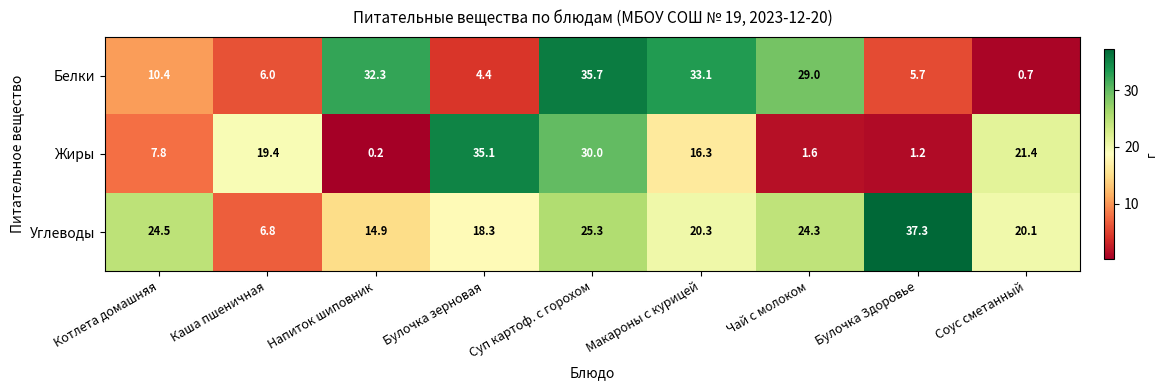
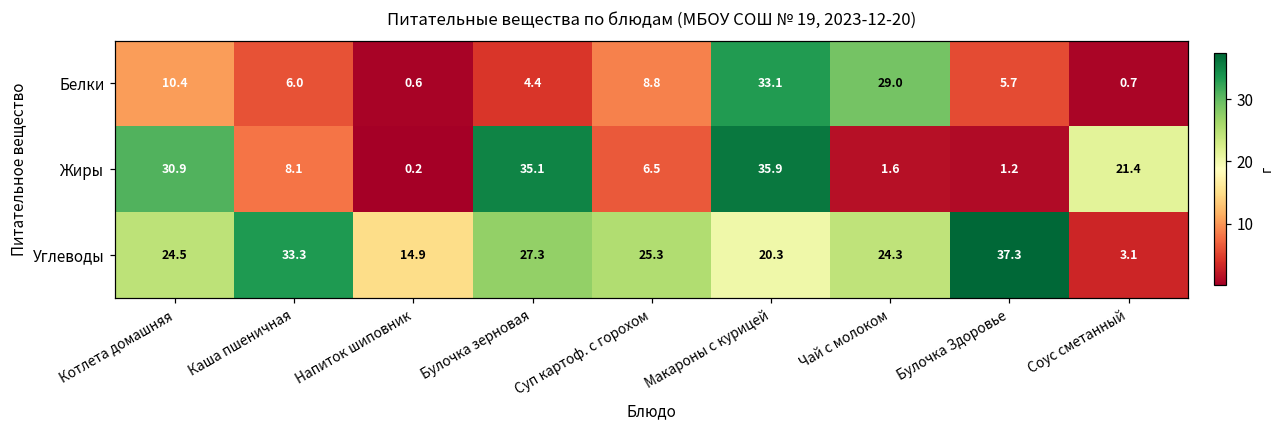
  {
    "Белки": {
      "Котлета домашняя": 10.4,
      "Каша пшеничная": 6.0,
-     "Напиток шиповник": 32.3,
+     "Напиток шиповник": 0.6,
      "Булочка зерновая": 4.4,
-     "Суп картоф. с горохом": 35.7,
+     "Суп картоф. с горохом": 8.8,
      "Макароны с курицей": 33.1,
      "Чай с молоком": 29.0,
      "Булочка Здоровье": 5.7,
      "Соус сметанный": 0.7
    },
    "Жиры": {
-     "Котлета домашняя": 7.8,
-     "Каша пшеничная": 19.4,
+     "Котлета домашняя": 30.9,
+     "Каша пшеничная": 8.1,
      "Напиток шиповник": 0.2,
      "Булочка зерновая": 35.1,
-     "Суп картоф. с горохом": 30.0,
-     "Макароны с курицей": 16.3,
+     "Суп картоф. с горохом": 6.5,
+     "Макароны с курицей": 35.9,
      "Чай с молоком": 1.6,
      "Булочка Здоровье": 1.2,
      "Соус сметанный": 21.4
    },
    "Углеводы": {
      "Котлета домашняя": 24.5,
-     "Каша пшеничная": 6.8,
+     "Каша пшеничная": 33.3,
      "Напиток шиповник": 14.9,
-     "Булочка зерновая": 18.3,
+     "Булочка зерновая": 27.3,
      "Суп картоф. с горохом": 25.3,
      "Макароны с курицей": 20.3,
      "Чай с молоком": 24.3,
      "Булочка Здоровье": 37.3,
-     "Соус сметанный": 20.1
+     "Соус сметанный": 3.1
    }
  }
